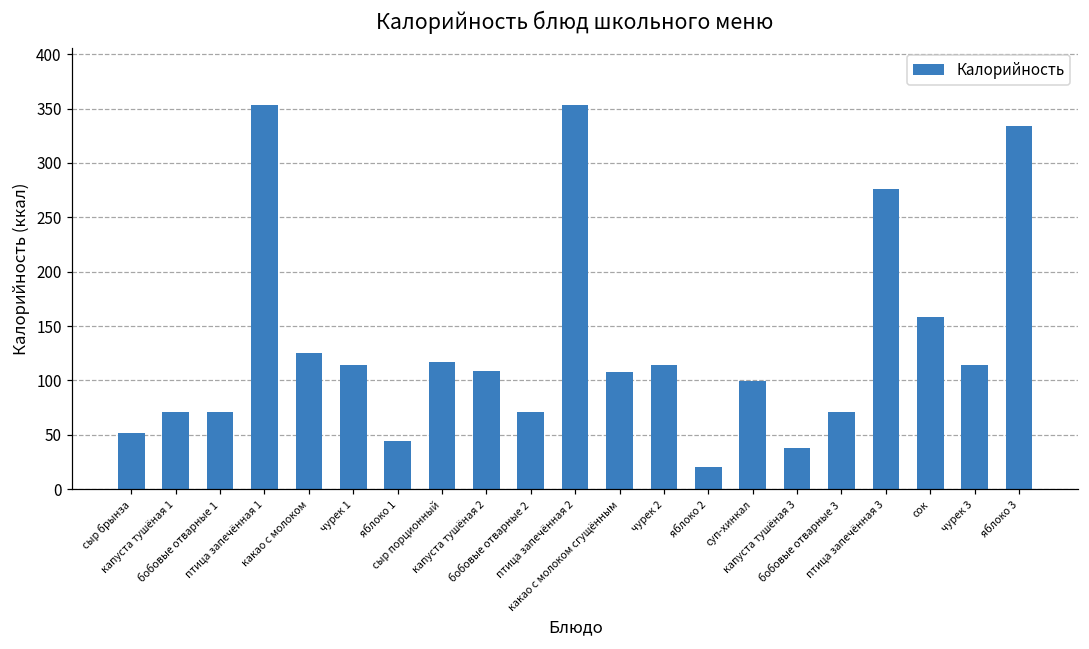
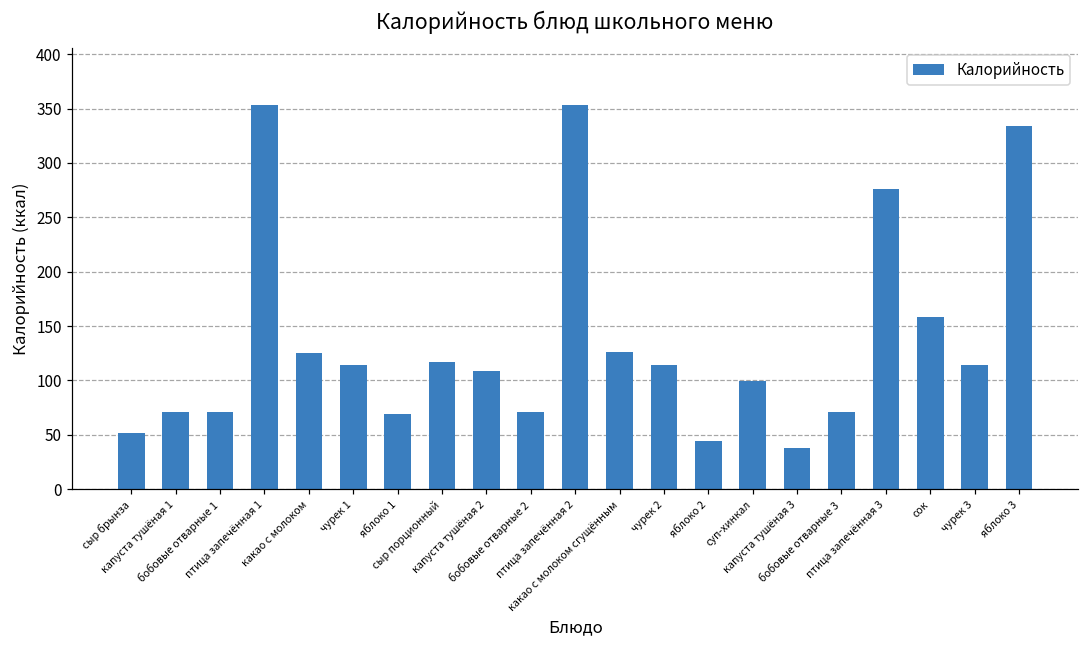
  {
    "сыр брынза": 50,
    "капуста тушёная 1": 70,
    "бобовые отварные 1": 70,
    "птица запечённая 1": 350,
    "какао с молоком": 130,
    "чурек 1": 110,
-   "яблоко 1": 40,
+   "яблоко 1": 70,
    "сыр порционный": 120,
    "капуста тушёная 2": 110,
    "бобовые отварные 2": 70,
    "птица запечённая 2": 350,
-   "какао с молоком сгущённым": 110,
+   "какао с молоком сгущённым": 130,
    "чурек 2": 110,
-   "яблоко 2": 20,
+   "яблоко 2": 40,
    "суп-хинкал": 100,
    "капуста тушёная 3": 40,
    "бобовые отварные 3": 70,
    "птица запечённая 3": 280,
    "сок": 160,
    "чурек 3": 110,
    "яблоко 3": 330
  }
